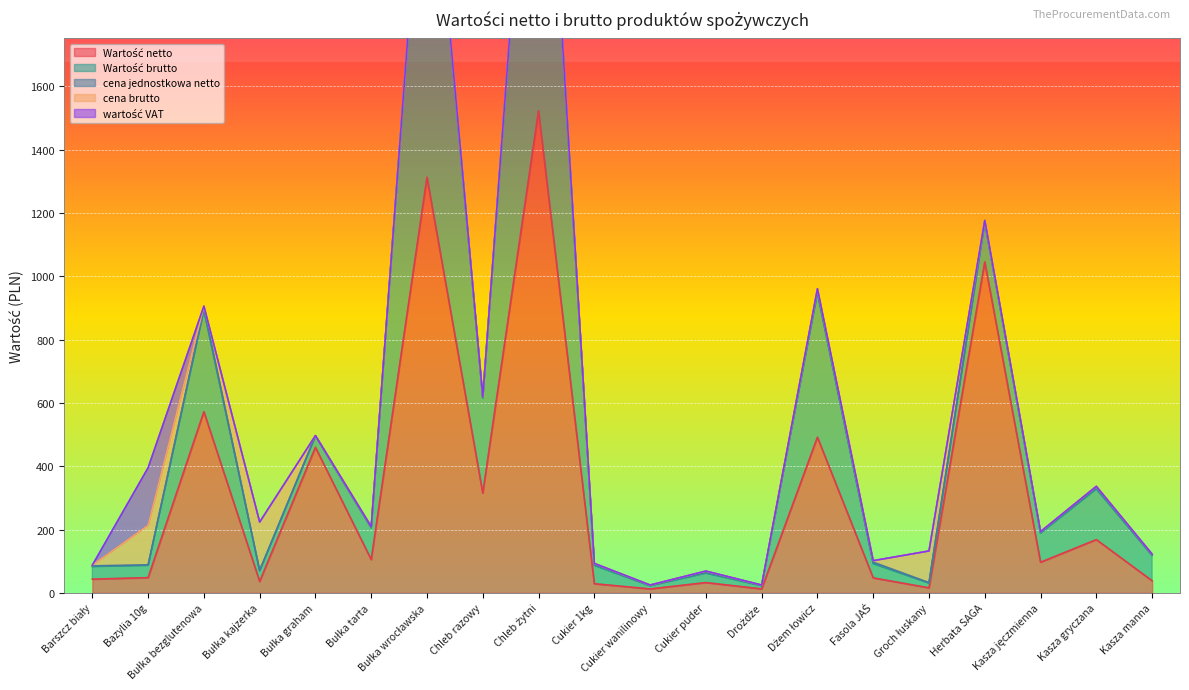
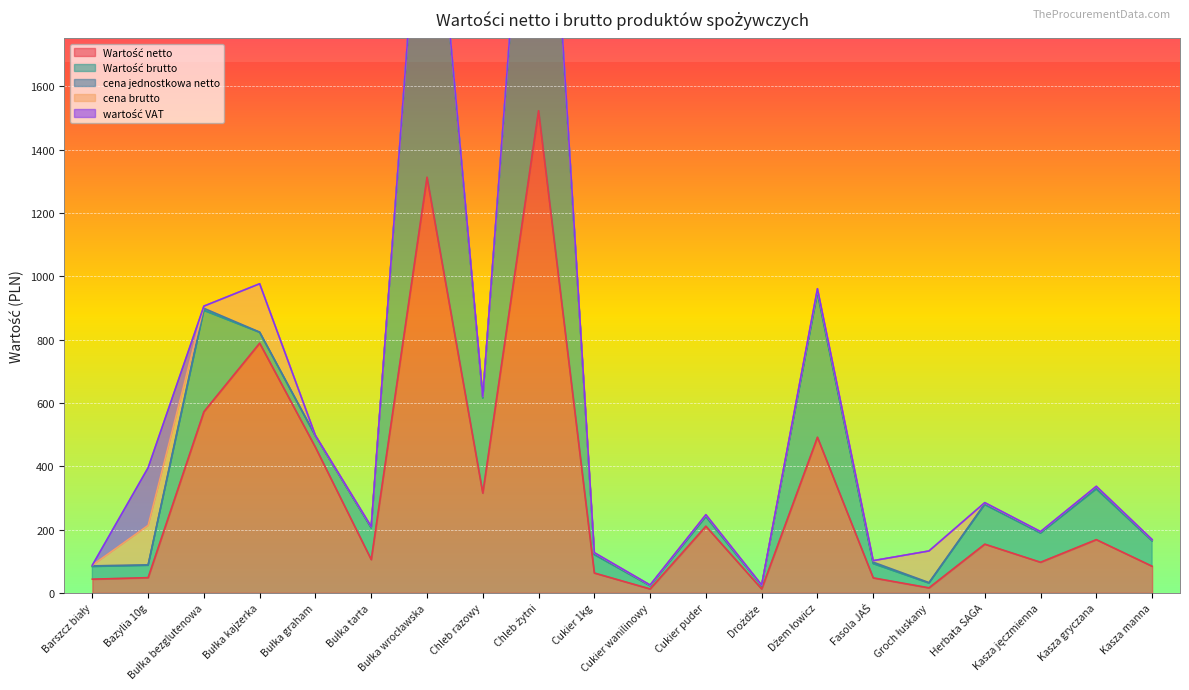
  {
    "Wartość netto": {
      "Barszcz biały": 40,
      "Bazylia 10g": 50,
      "Bułka bezglutenowa": 570,
-     "Bułka kajzerka": 40,
+     "Bułka kajzerka": 790,
      "Bułka graham": 460,
      "Bułka tarta": 110,
      "Bułka wrocławska": 1310,
      "Chleb razowy": 320,
      "Chleb żytni": 1520,
-     "Cukier 1kg": 30,
+     "Cukier 1kg": 60,
      "Cukier wanilinowy": 10,
-     "Cukier puder": 30,
+     "Cukier puder": 210,
      "Drożdże": 10,
      "Dżem łowicz": 490,
      "Fasola JAŚ": 50,
      "Groch łuskany": 20,
-     "Herbata SAGA": 1040,
+     "Herbata SAGA": 150,
      "Kasza jęczmienna": 100,
      "Kasza gryczana": 170,
-     "Kasza manna": 40
+     "Kasza manna": 80
    },
    "cena brutto": {
      "Bazylia 10g": 120
    },
    "wartość VAT": {
      "Bazylia 10g": 180
    }
  }
